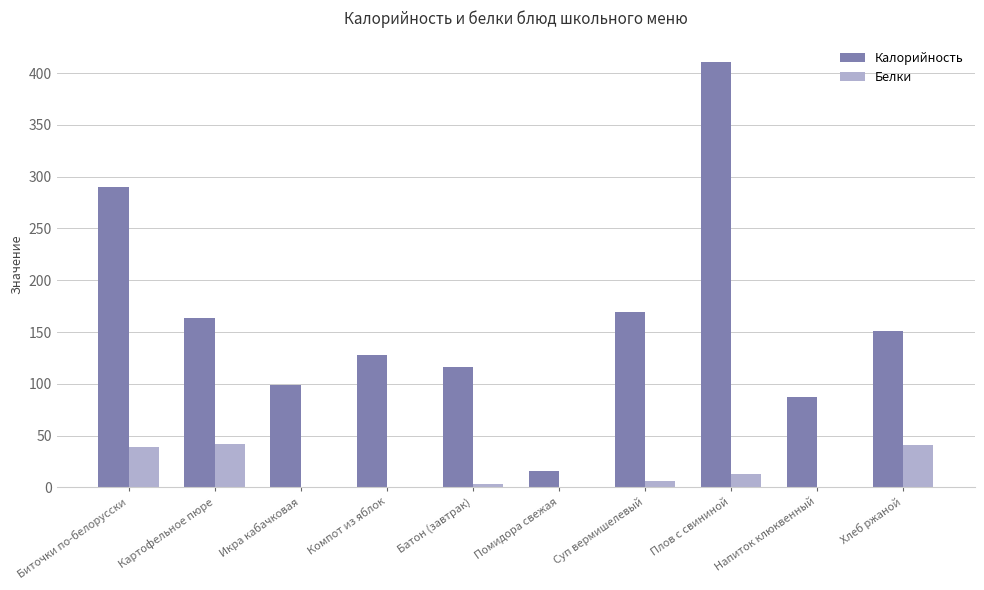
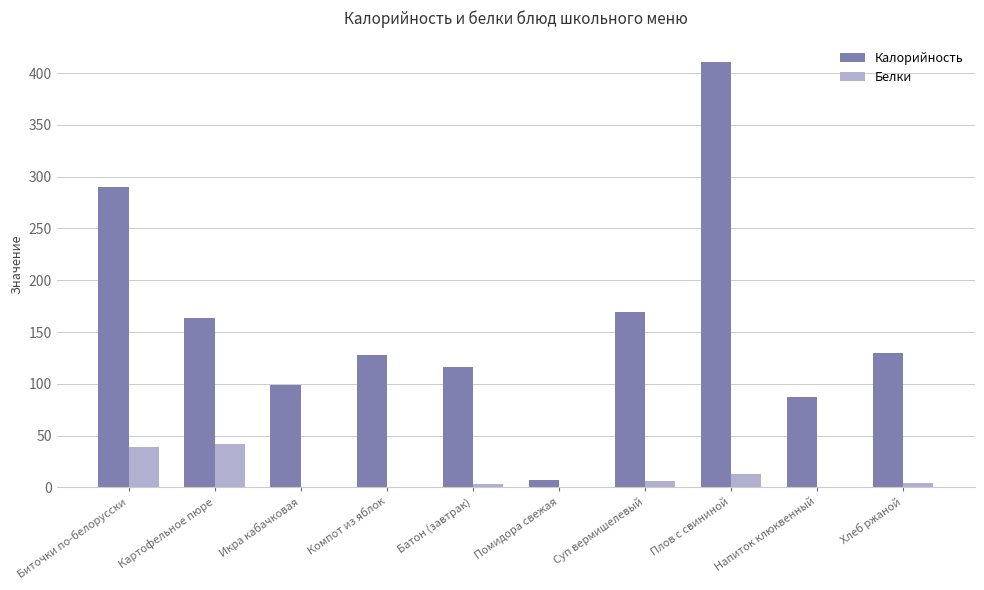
  {
    "Калорийность": {
      "Биточки по-белорусски": 290,
      "Картофельное пюре": 164,
      "Икра кабачковая": 99,
      "Компот из яблок": 128,
      "Батон (завтрак)": 116,
-     "Помидора свежая": 16,
+     "Помидора свежая": 7,
      "Суп вермишелевый": 169,
      "Плов с свининой": 411,
      "Напиток клюквенный": 87,
-     "Хлеб ржаной": 151
+     "Хлеб ржаной": 130
    },
    "Белки": {
      "Биточки по-белорусски": 39,
      "Картофельное пюре": 42,
      "Батон (завтрак)": 3,
      "Суп вермишелевый": 6,
      "Плов с свининой": 13,
-     "Хлеб ржаной": 41
+     "Хлеб ржаной": 4
    }
  }
